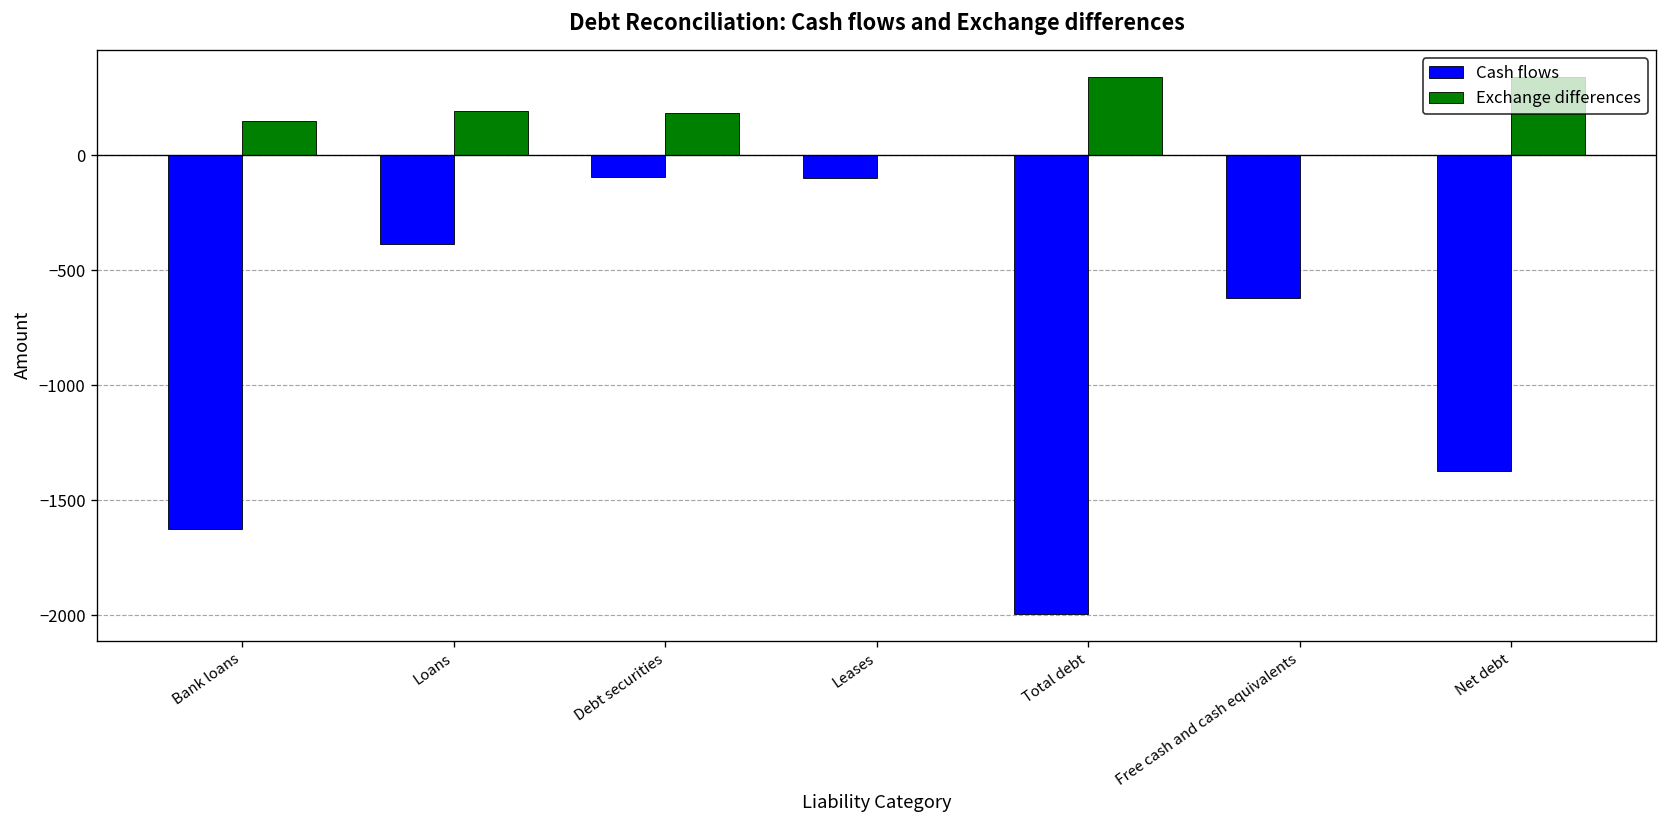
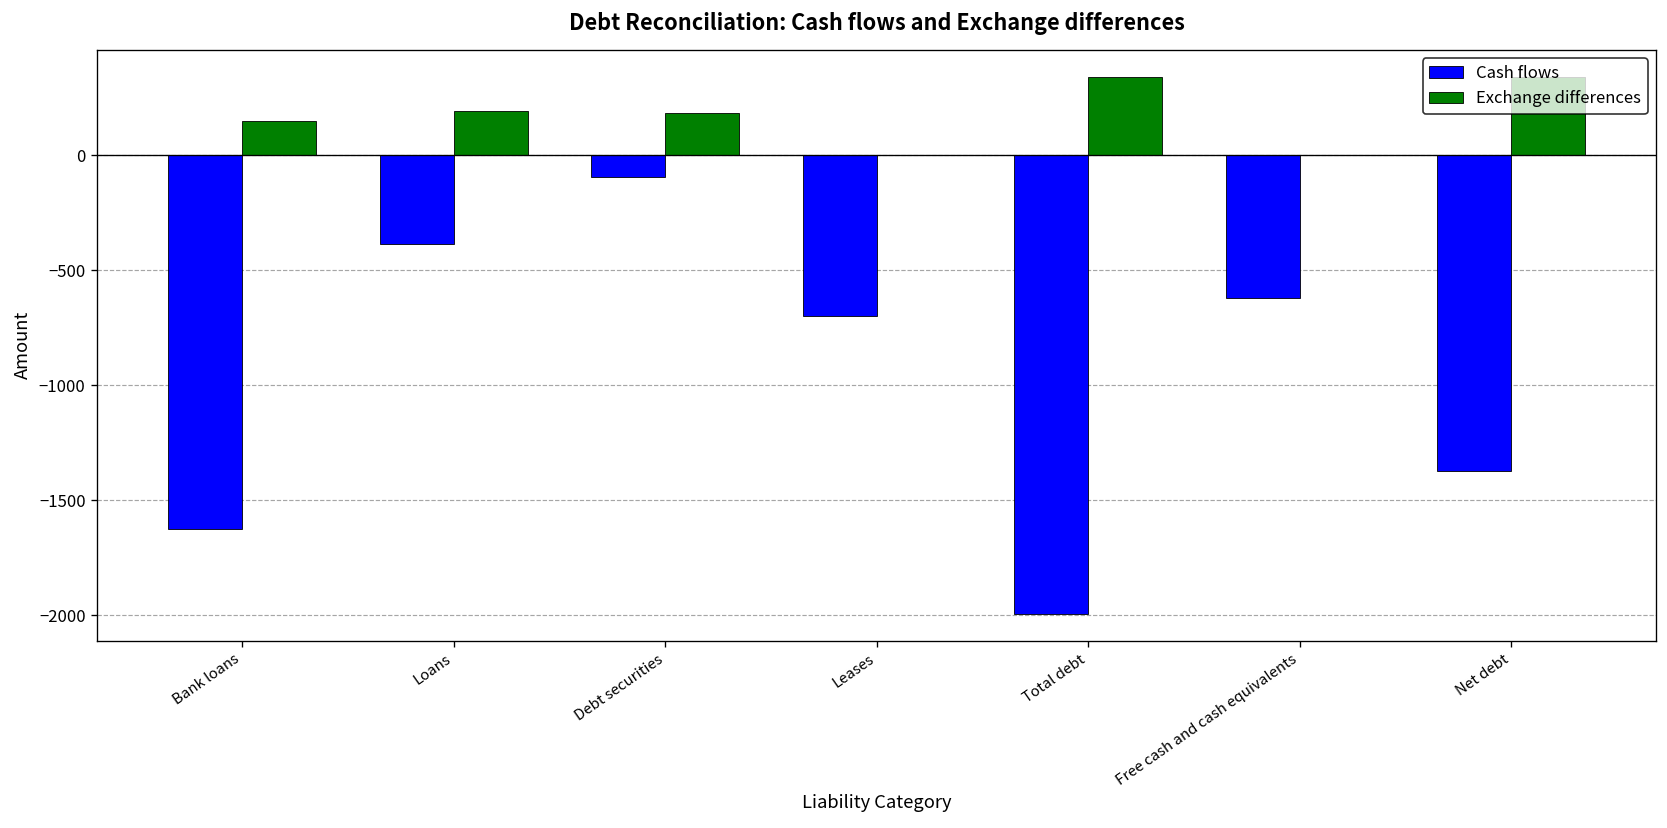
  {
    "Cash flows": {
      "Bank loans": -1630,
      "Loans": -390,
      "Debt securities": -100,
-     "Leases": -100,
+     "Leases": -700,
      "Total debt": -1990,
      "Free cash and cash equivalents": -620,
      "Net debt": -1370
    },
    "Exchange differences": {
      "Bank loans": 150,
      "Loans": 190,
      "Debt securities": 180,
      "Leases": 0,
      "Total debt": 340,
      "Free cash and cash equivalents": 0
    }
  }
